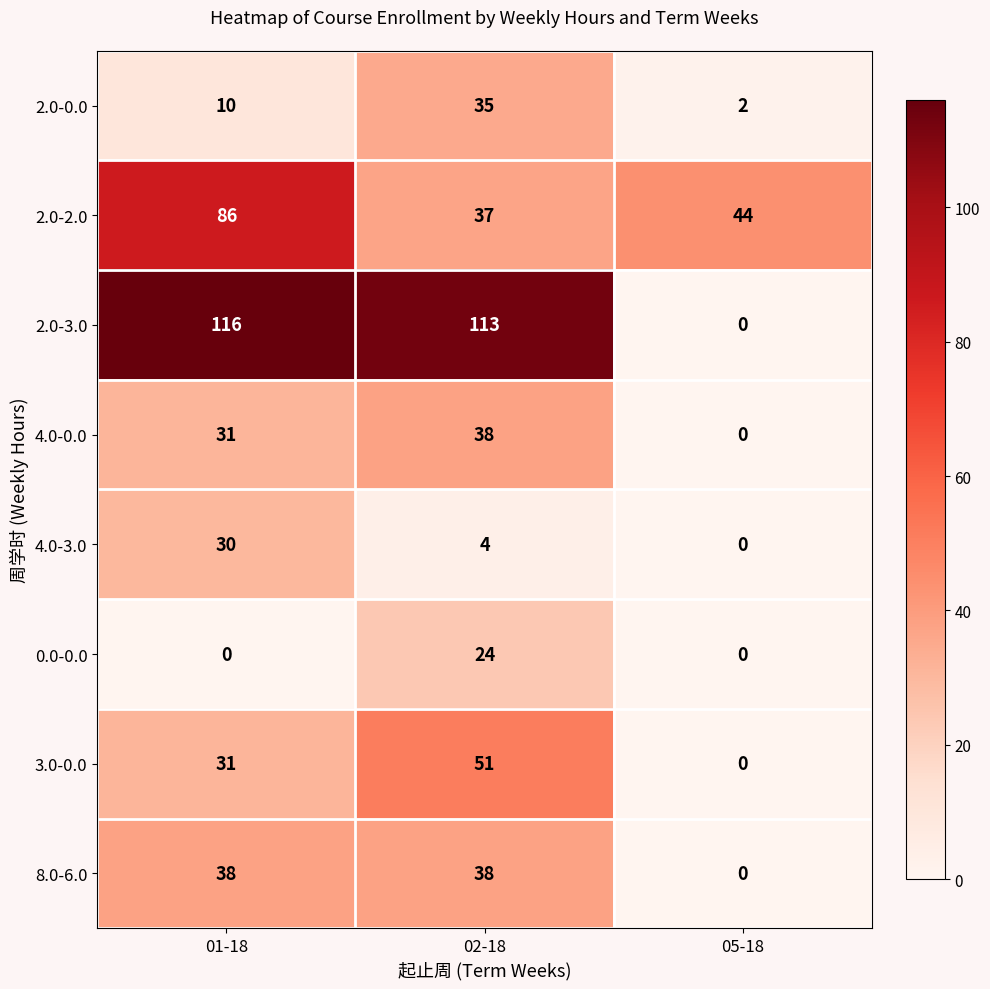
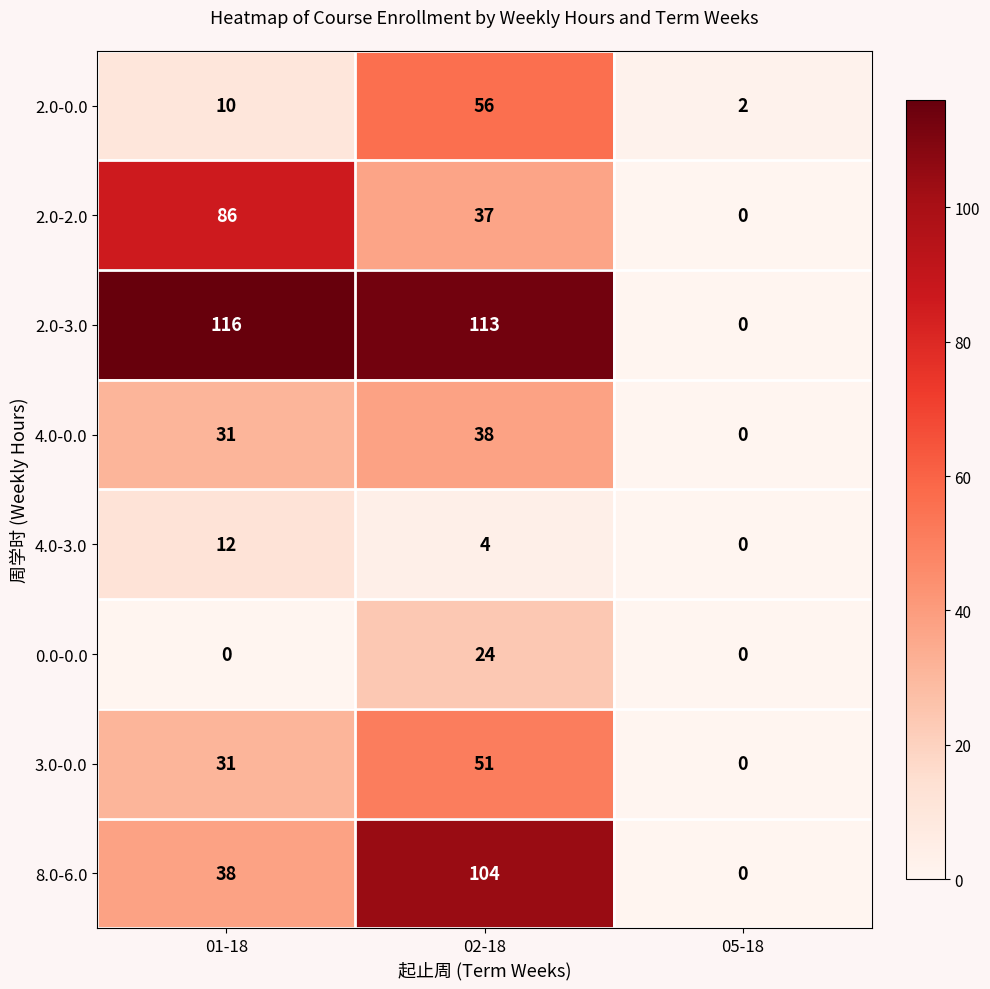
  {
    "2.0-0.0": {
      "01-18": 10,
-     "02-18": 35,
+     "02-18": 56,
      "05-18": 2
    },
    "2.0-2.0": {
      "01-18": 86,
      "02-18": 37,
-     "05-18": 44
+     "05-18": 0
    },
    "2.0-3.0": {
      "01-18": 116,
      "02-18": 113,
      "05-18": 0
    },
    "4.0-0.0": {
      "01-18": 31,
      "02-18": 38,
      "05-18": 0
    },
    "4.0-3.0": {
-     "01-18": 30,
+     "01-18": 12,
      "02-18": 4,
      "05-18": 0
    },
    "0.0-0.0": {
      "01-18": 0,
      "02-18": 24,
      "05-18": 0
    },
    "3.0-0.0": {
      "01-18": 31,
      "02-18": 51,
      "05-18": 0
    },
    "8.0-6.0": {
      "01-18": 38,
-     "02-18": 38,
+     "02-18": 104,
      "05-18": 0
    }
  }
